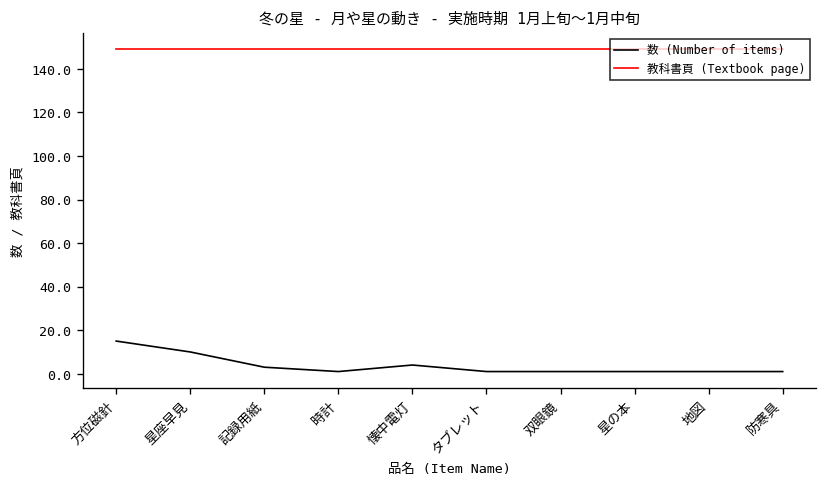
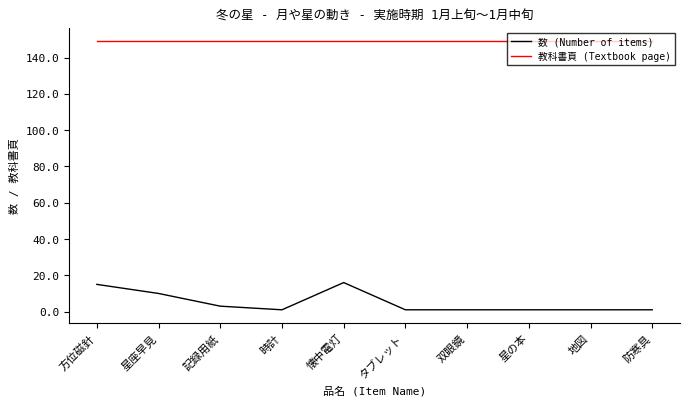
  {
    "数 (Number of items)": {
      "方位磁針": 15,
      "星座早見": 10,
      "記録用紙": 3,
      "時計": 1,
-     "懐中電灯": 4,
+     "懐中電灯": 16,
      "タブレット": 1,
      "双眼鏡": 1,
      "星の本": 1,
      "地図": 1,
      "防寒具": 1
    },
    "教科書頁 (Textbook page)": {
      "方位磁針": 149,
      "星座早見": 149,
      "記録用紙": 149,
      "時計": 149,
      "懐中電灯": 149,
      "タブレット": 149,
      "双眼鏡": 149
    }
  }
